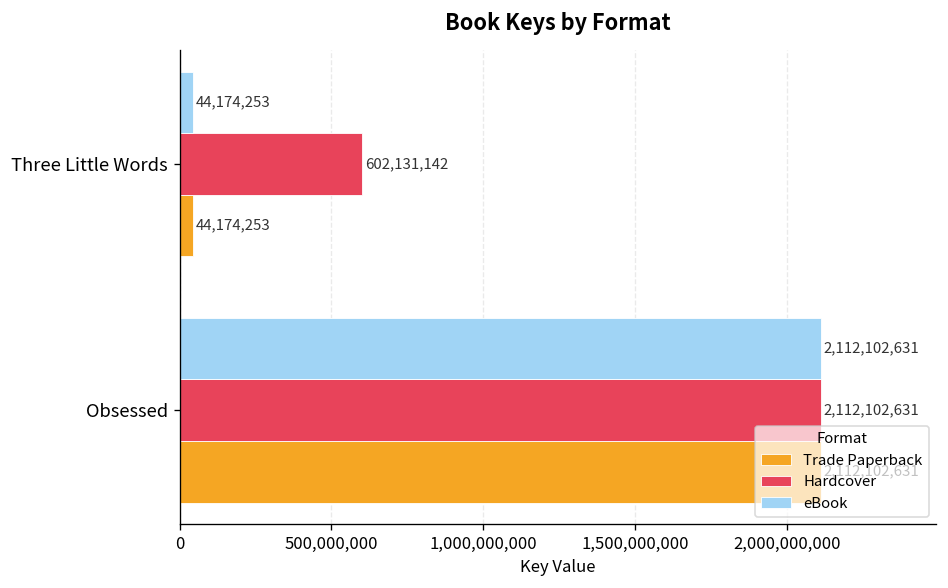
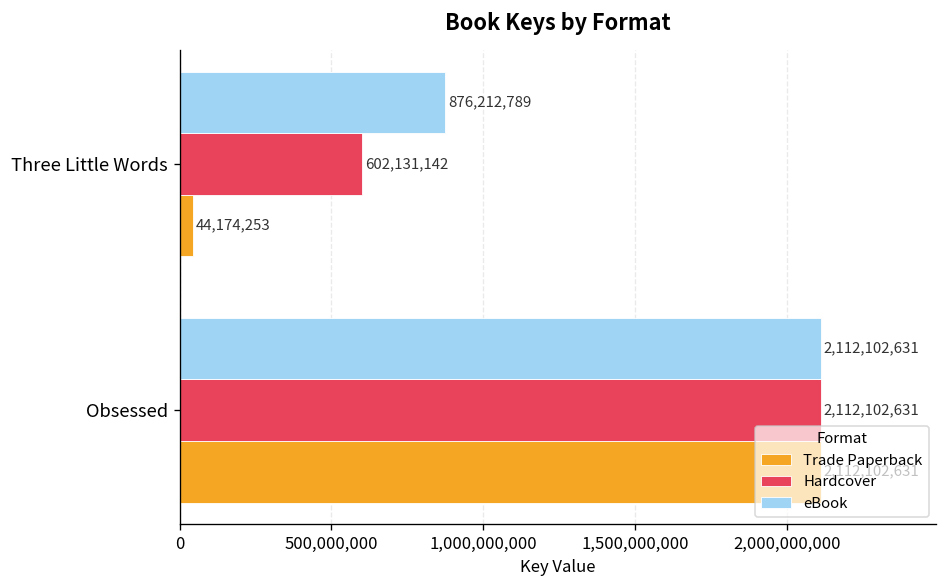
  {
    "Trade Paperback": {
      "Three Little Words": "44,174,253"
    },
    "Hardcover": {
      "Three Little Words": "602,131,142",
      "Obsessed": "2,112,102,631"
    },
    "eBook": {
-     "Three Little Words": "44,174,253",
+     "Three Little Words": "876,212,789",
      "Obsessed": "2,112,102,631"
    }
  }
